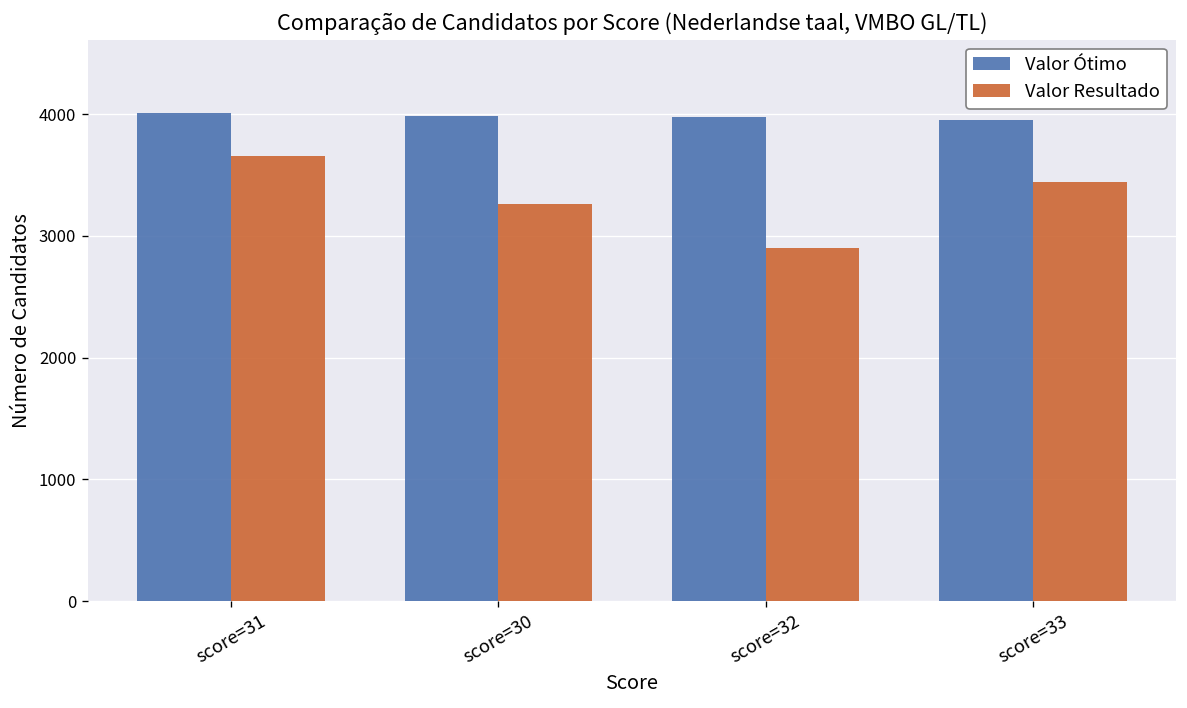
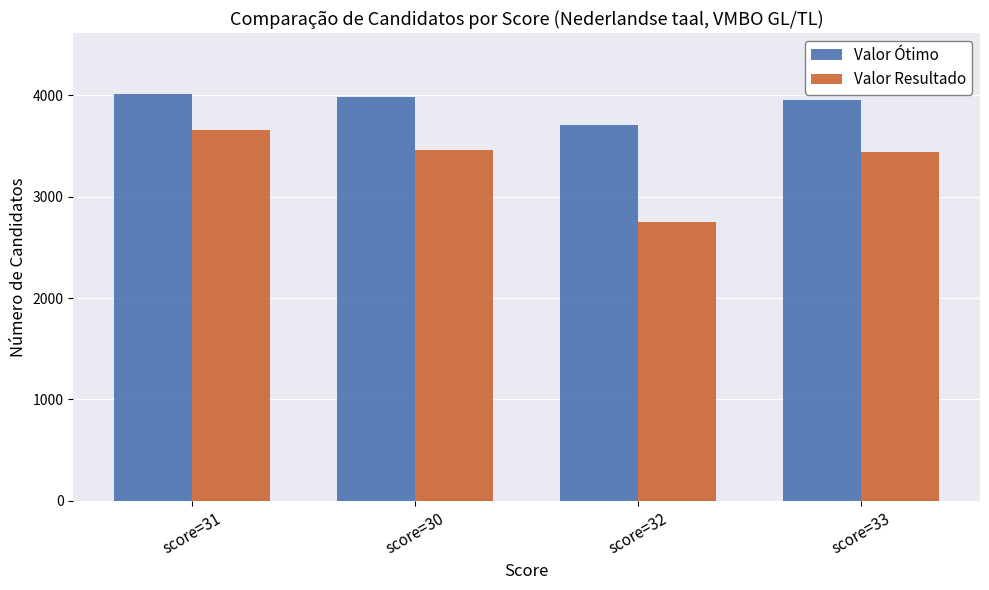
  {
    "Valor Ótimo": {
      "score=31": 4010,
      "score=30": 3990,
-     "score=32": 3980,
+     "score=32": 3710,
      "score=33": 3960
    },
    "Valor Resultado": {
      "score=31": 3660,
-     "score=30": 3270,
-     "score=32": 2900,
+     "score=30": 3460,
+     "score=32": 2750,
      "score=33": 3440
    }
  }
